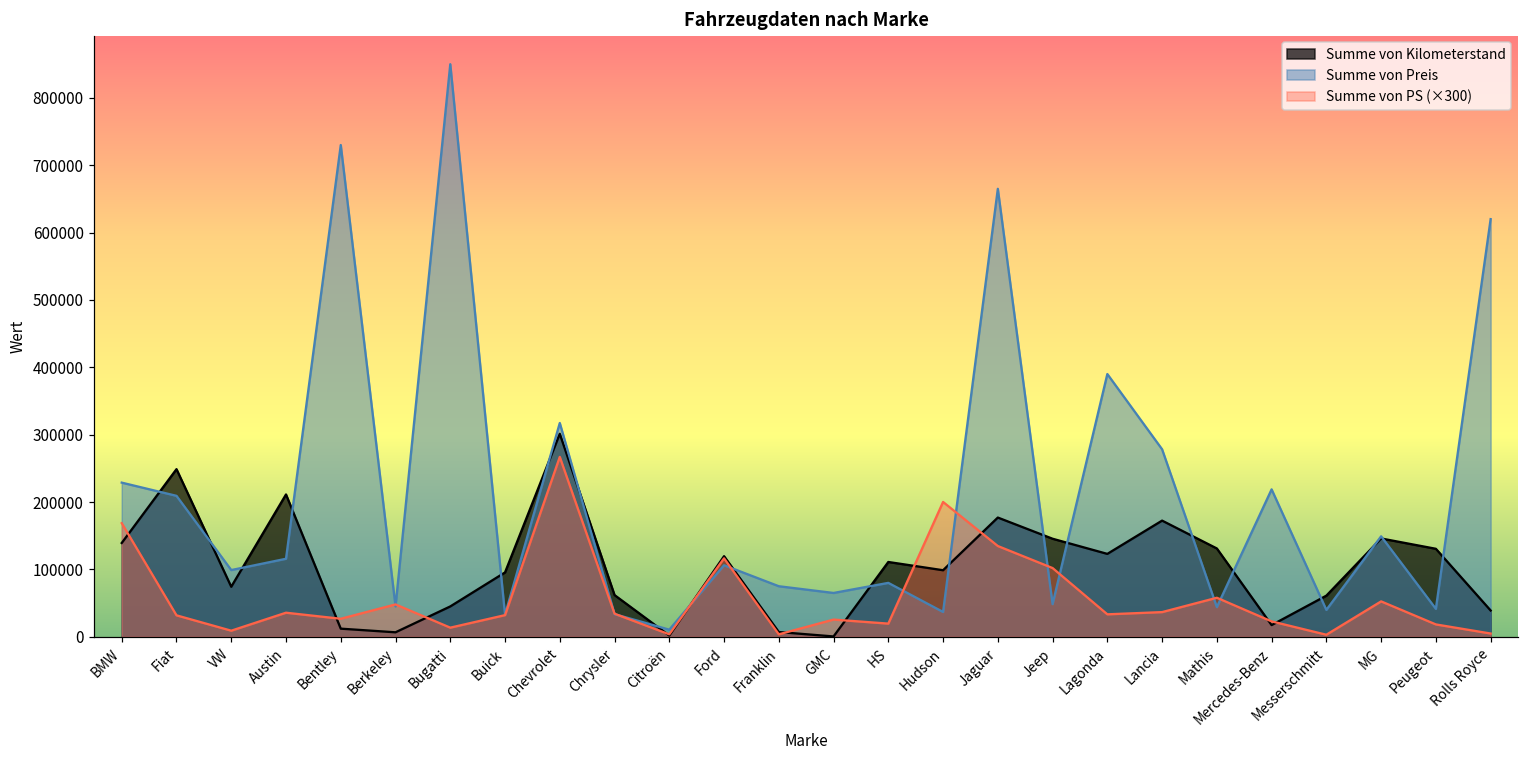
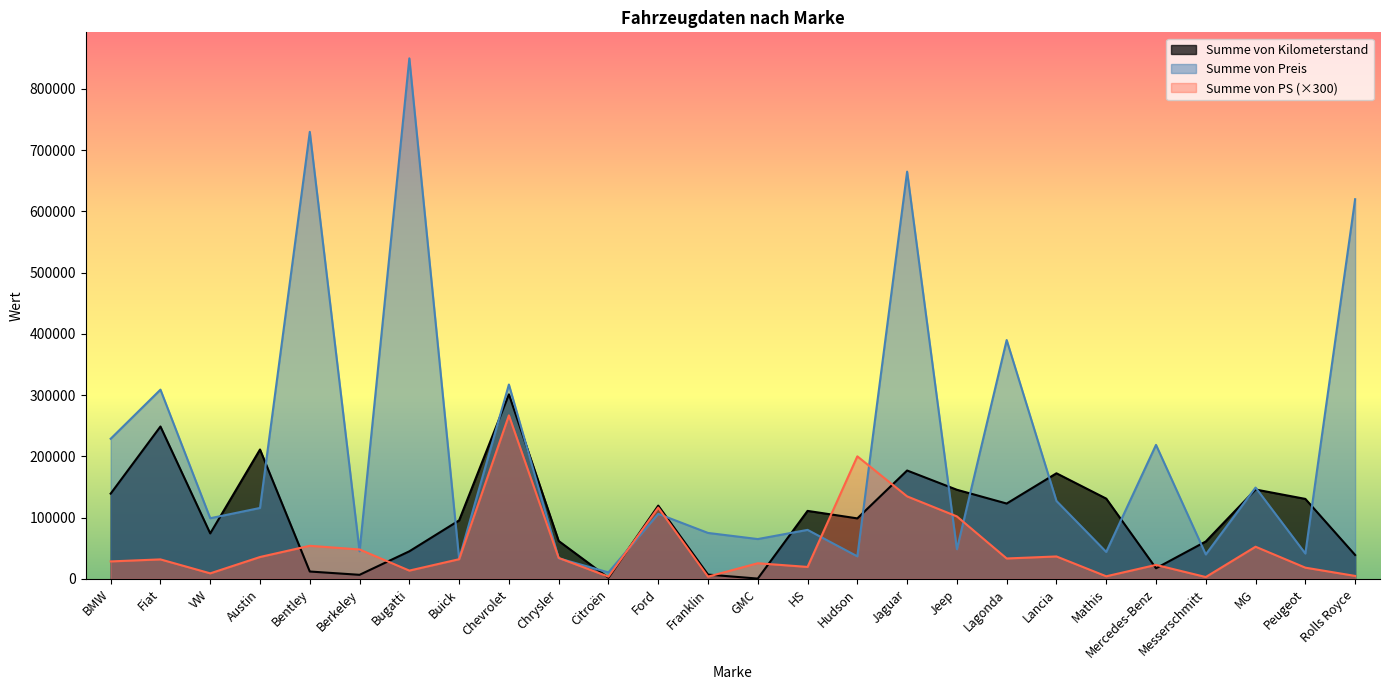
  {
    "Summe von Kilometerstand": {
      "BMW": 140000,
      "Fiat": 250000,
      "VW": 70000,
      "Austin": 210000,
      "Bentley": 10000,
      "Berkeley": 10000,
      "Bugatti": 50000,
      "Buick": 100000,
      "Chevrolet": 300000,
      "Chrysler": 60000,
      "GMC": 0,
      "HS": 110000,
      "Hudson": 100000,
      "Jaguar": 180000,
      "Jeep": 150000,
      "Lagonda": 120000,
      "Lancia": 170000,
      "Mathis": 130000,
      "Mercedes-Benz": 20000,
      "Messerschmitt": 60000,
      "Peugeot": 130000,
      "Rolls Royce": 40000
    },
    "Summe von Preis": {
      "BMW": 230000,
-     "Fiat": 210000,
+     "Fiat": 310000,
      "VW": 100000,
      "Austin": 120000,
      "Bentley": 730000,
      "Bugatti": 850000,
      "Chevrolet": 320000,
      "Citroën": 10000,
      "Ford": 110000,
      "Franklin": 80000,
      "GMC": 70000,
      "HS": 80000,
      "Hudson": 40000,
      "Jaguar": 670000,
      "Jeep": 50000,
      "Lagonda": 390000,
-     "Lancia": 280000,
+     "Lancia": 130000,
      "Mathis": 40000,
      "Mercedes-Benz": 220000,
      "Messerschmitt": 40000,
      "Peugeot": 40000,
      "Rolls Royce": 620000
    },
    "Summe von PS (×300)": {
-     "BMW": 170000,
+     "BMW": 30000,
      "Fiat": 30000,
      "VW": 10000,
      "Austin": 40000,
-     "Bentley": 30000,
+     "Bentley": 50000,
      "Bugatti": 10000,
      "Chevrolet": 270000,
      "GMC": 30000,
      "HS": 20000,
      "Hudson": 200000,
      "Jaguar": 130000,
      "Jeep": 100000,
      "Lagonda": 30000,
      "Lancia": 40000,
-     "Mathis": 60000,
+     "Mathis": 0,
      "Mercedes-Benz": 20000,
      "Messerschmitt": 0,
      "MG": 50000,
      "Peugeot": 20000,
      "Rolls Royce": 0
    }
  }
